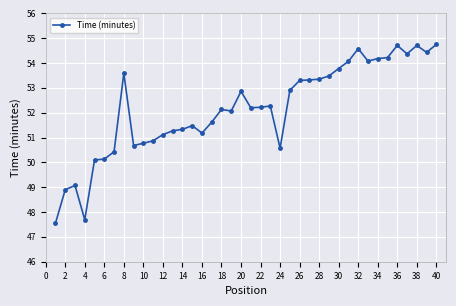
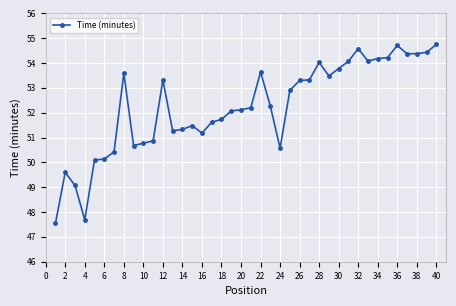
  {
-   "2": 48.9,
+   "2": 49.6,
    "4": 47.7,
    "6": 50.1,
    "8": 53.6,
    "10": 50.8,
-   "12": 51.1,
+   "12": 53.3,
    "14": 51.3,
    "16": 51.2,
-   "18": 52.1,
-   "20": 52.9,
-   "22": 52.2,
+   "18": 51.7,
+   "20": 52.1,
+   "22": 53.6,
    "24": 50.6,
    "26": 53.3,
-   "28": 53.4,
+   "28": 54.0,
    "30": 53.8,
    "32": 54.6,
    "34": 54.2,
    "36": 54.7,
-   "38": 54.7,
+   "38": 54.4,
    "40": 54.8
  }
